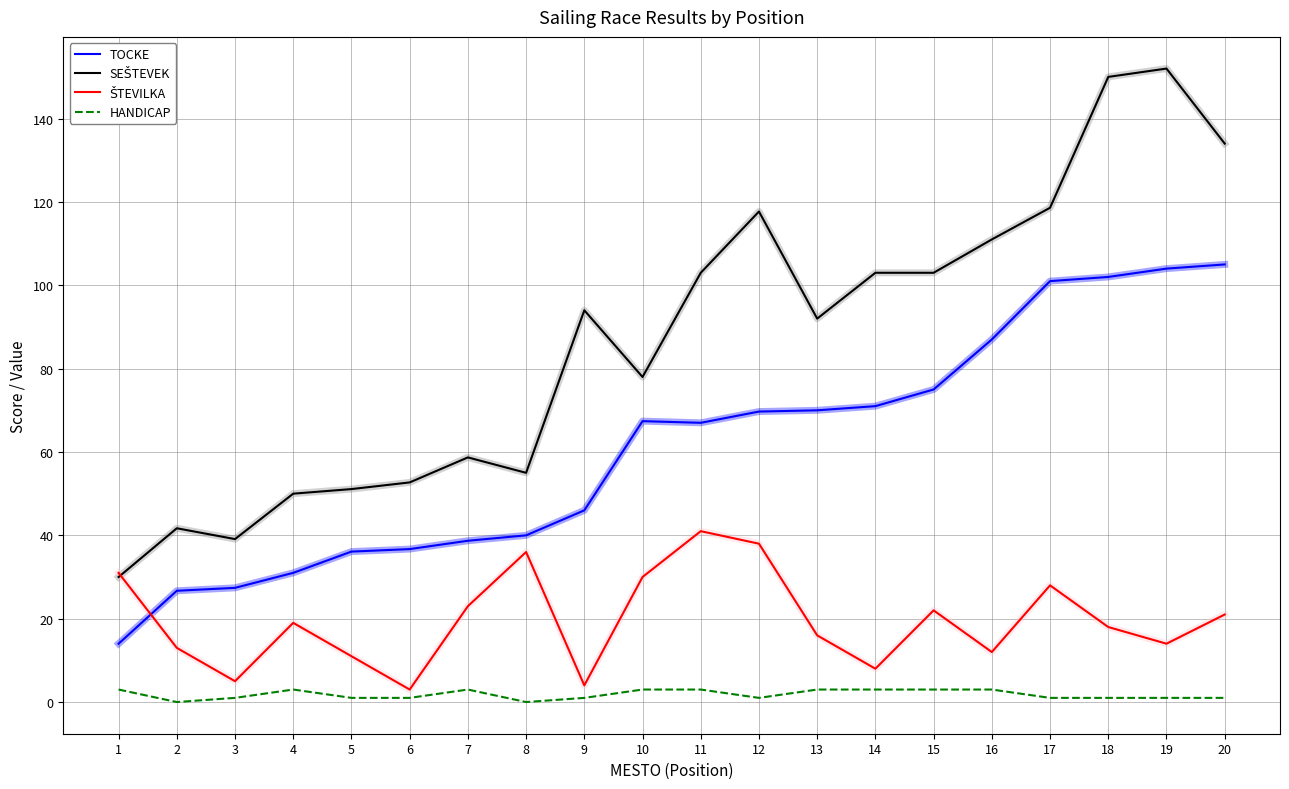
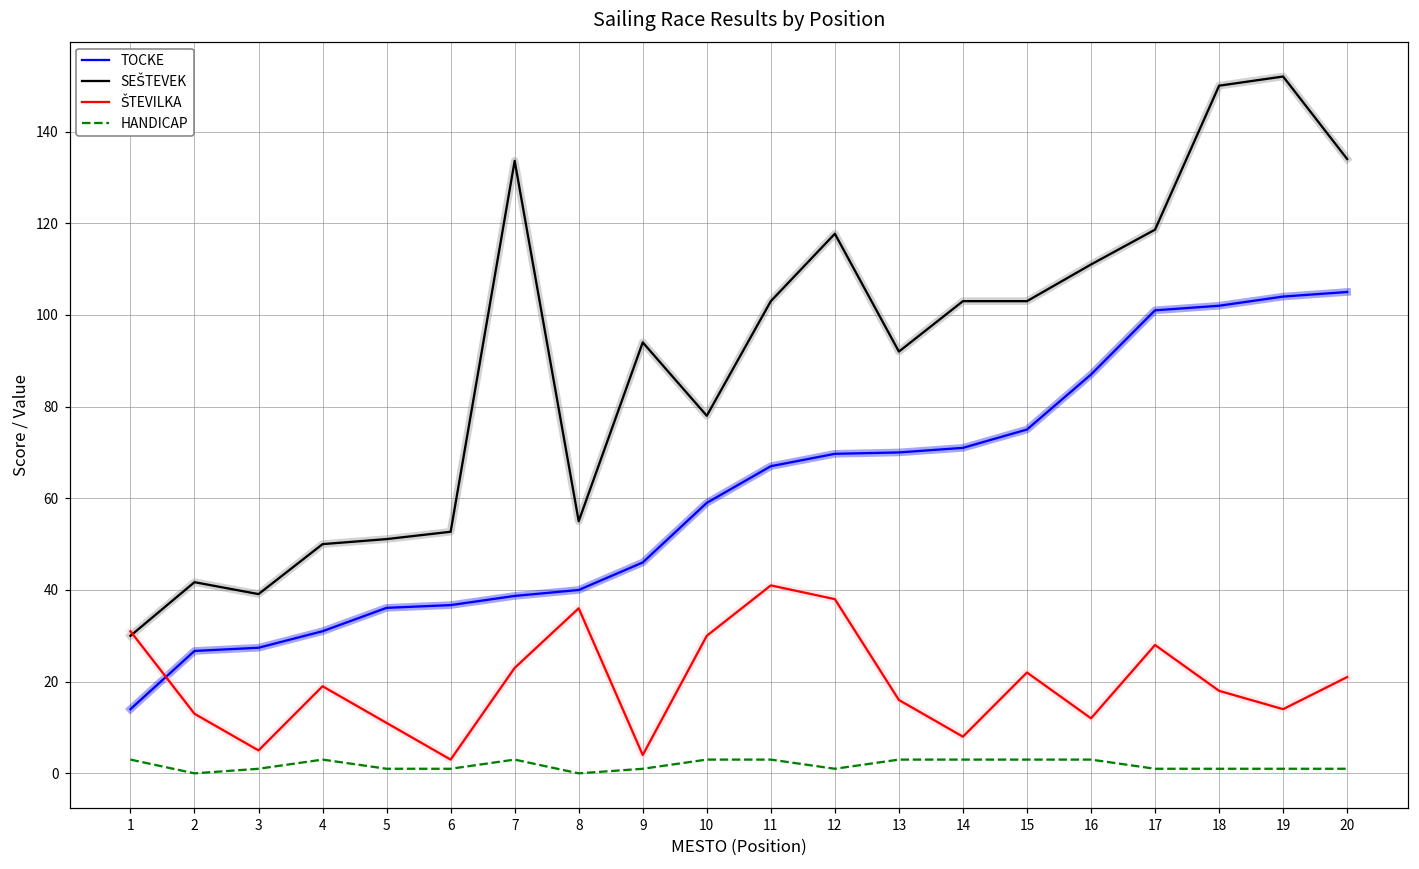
  {
    "TOCKE": {
      "1": 14,
      "2": 27,
      "3": 27,
      "4": 31,
      "5": 36,
      "6": 37,
      "7": 39,
      "8": 40,
      "9": 46,
-     "10": 67,
+     "10": 59,
      "11": 67,
      "12": 70,
      "13": 70,
      "14": 71,
      "15": 75,
      "16": 87,
      "17": 101,
      "18": 102,
      "19": 104,
      "20": 105
    },
    "SEŠTEVEK": {
      "1": 30,
      "2": 42,
      "3": 39,
      "4": 50,
      "5": 51,
      "6": 53,
-     "7": 59,
+     "7": 134,
      "8": 55,
      "9": 94,
      "10": 78,
      "11": 103,
      "12": 118,
      "13": 92,
      "14": 103,
      "15": 103,
      "16": 111,
      "17": 119,
      "18": 150,
      "19": 152,
      "20": 134
    },
    "ŠTEVILKA": {
      "1": 31,
      "2": 13,
      "3": 5,
      "4": 19,
      "5": 11,
      "6": 3,
      "7": 23,
      "8": 36,
      "9": 4,
      "10": 30,
      "11": 41,
      "12": 38,
      "13": 16,
      "14": 8,
      "15": 22,
      "16": 12,
      "17": 28,
      "18": 18,
      "19": 14,
      "20": 21
    },
    "HANDICAP": {
      "1": 3,
      "2": 0,
      "3": 1,
      "4": 3,
      "5": 1,
      "6": 1,
      "7": 3,
      "8": 0,
      "9": 1,
      "10": 3,
      "11": 3,
      "12": 1,
      "13": 3,
      "14": 3,
      "15": 3,
      "16": 3,
      "17": 1,
      "18": 1,
      "19": 1,
      "20": 1
    }
  }
